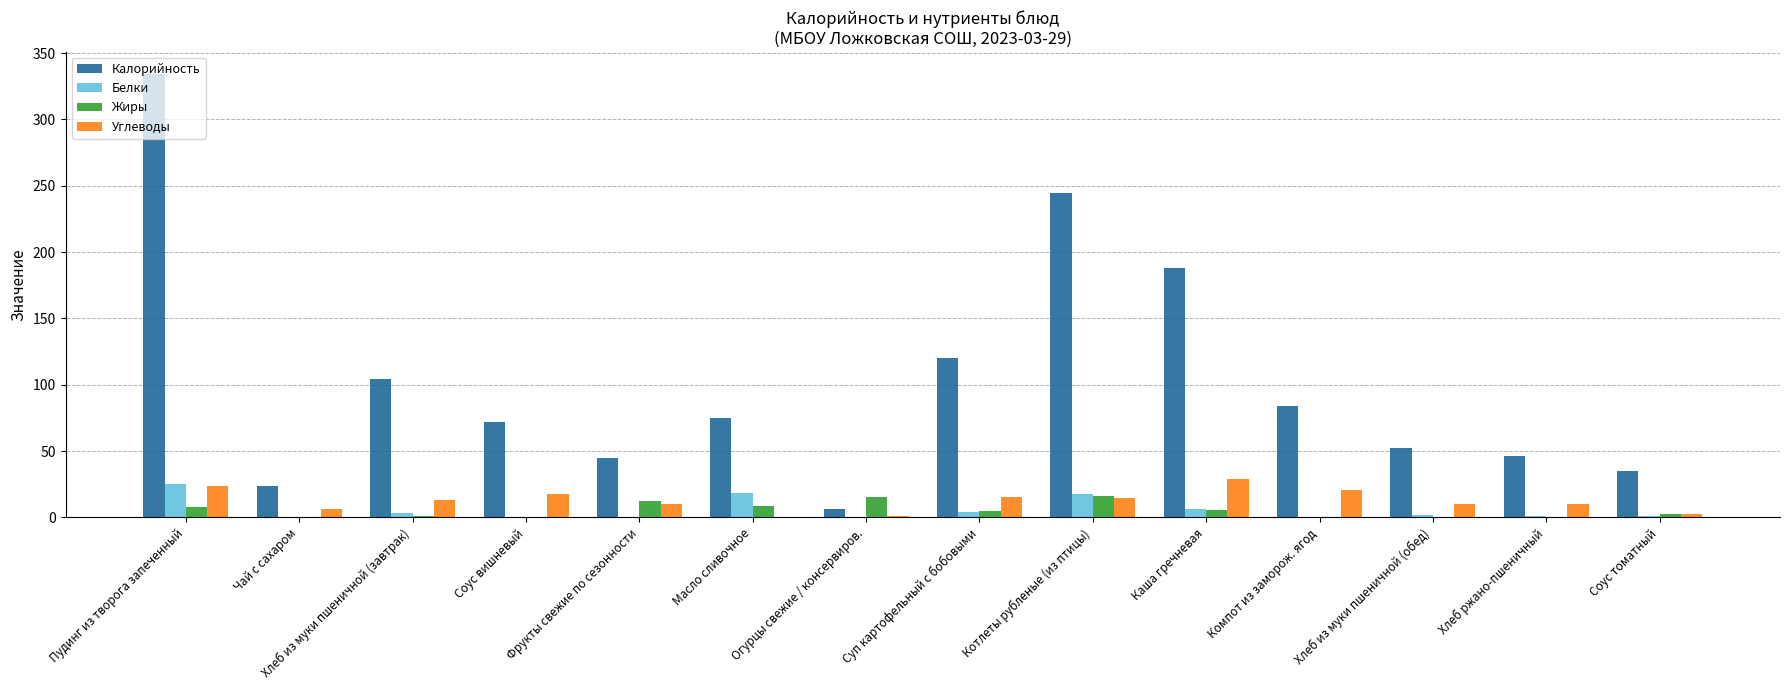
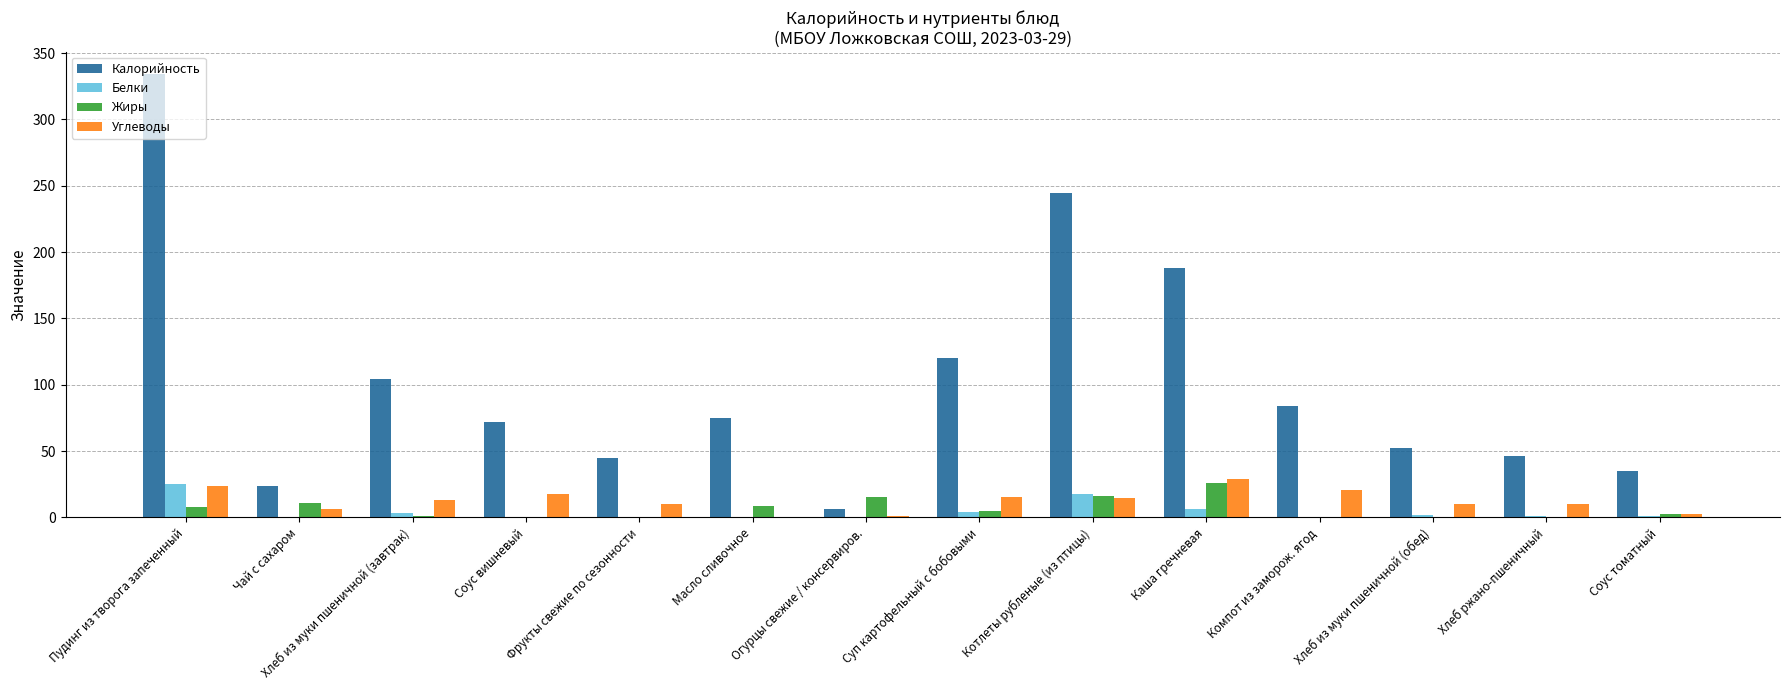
  {
    "Калорийность": {
      "Чай с сахаром": 24,
      "Хлеб из муки пшеничной (завтрак)": 105,
      "Соус вишневый": 72,
      "Фрукты свежие по сезонности": 44,
      "Масло сливочное": 75,
      "Огурцы свежие / консервиров.": 7,
      "Суп картофельный с бобовыми": 120,
      "Котлеты рубленые (из птицы)": 245,
      "Каша гречневая": 188,
      "Компот из заморож. ягод": 84,
      "Хлеб из муки пшеничной (обед)": 52,
      "Хлеб ржано-пшеничный": 46,
      "Соус томатный": 35
    },
    "Белки": {
      "Пудинг из творога запеченный": 25,
      "Чай с сахаром": 0,
      "Хлеб из муки пшеничной (завтрак)": 3,
-     "Масло сливочное": 18,
+     "Масло сливочное": 0,
      "Суп картофельный с бобовыми": 4,
      "Котлеты рубленые (из птицы)": 18,
      "Каша гречневая": 6
    },
    "Жиры": {
      "Пудинг из творога запеченный": 8,
-     "Чай с сахаром": 0,
-     "Фрукты свежие по сезонности": 12,
+     "Чай с сахаром": 11,
+     "Фрукты свежие по сезонности": 0,
      "Масло сливочное": 8,
      "Огурцы свежие / консервиров.": 16,
      "Суп картофельный с бобовыми": 5,
      "Котлеты рубленые (из птицы)": 16,
-     "Каша гречневая": 5,
+     "Каша гречневая": 26,
      "Соус томатный": 2
    },
    "Углеводы": {
      "Пудинг из творога запеченный": 24,
      "Чай с сахаром": 6,
      "Хлеб из муки пшеничной (завтрак)": 13,
      "Соус вишневый": 18,
      "Фрукты свежие по сезонности": 10,
      "Суп картофельный с бобовыми": 16,
      "Котлеты рубленые (из птицы)": 15,
      "Каша гречневая": 29,
      "Компот из заморож. ягод": 21,
      "Хлеб из муки пшеничной (обед)": 10,
      "Хлеб ржано-пшеничный": 10,
      "Соус томатный": 3
    }
  }
